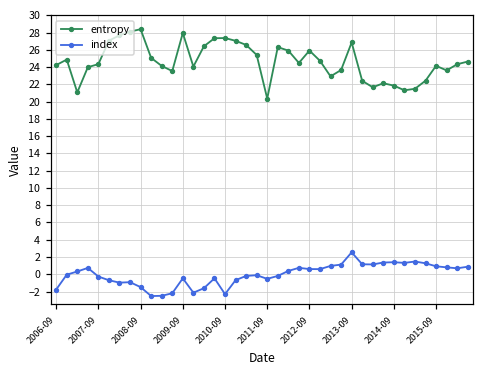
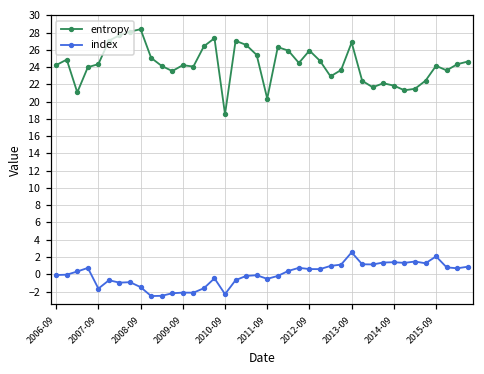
  {
    "entropy": {
      "2006-09": 24,
      "2007-09": 24,
      "2008-09": 28,
-     "2009-09": 28,
-     "2010-09": 27,
+     "2009-09": 24,
+     "2010-09": 19,
      "2011-09": 20,
      "2012-09": 26,
      "2013-09": 27,
      "2014-09": 22,
      "2015-09": 24
    },
    "index": {
-     "2006-09": -2,
-     "2007-09": 0,
+     "2006-09": 0,
+     "2007-09": -2,
      "2008-09": -1,
-     "2009-09": 0,
+     "2009-09": -2,
      "2010-09": -2,
      "2011-09": -1,
      "2012-09": 1,
      "2013-09": 3,
      "2014-09": 1,
-     "2015-09": 1
+     "2015-09": 2
    }
  }
